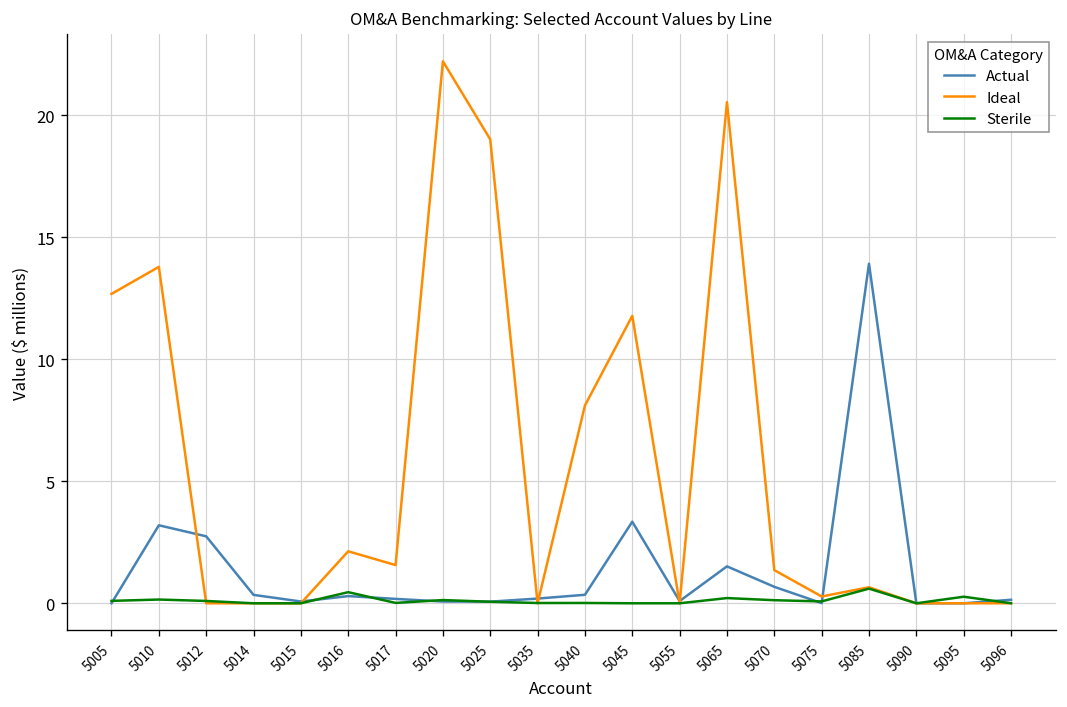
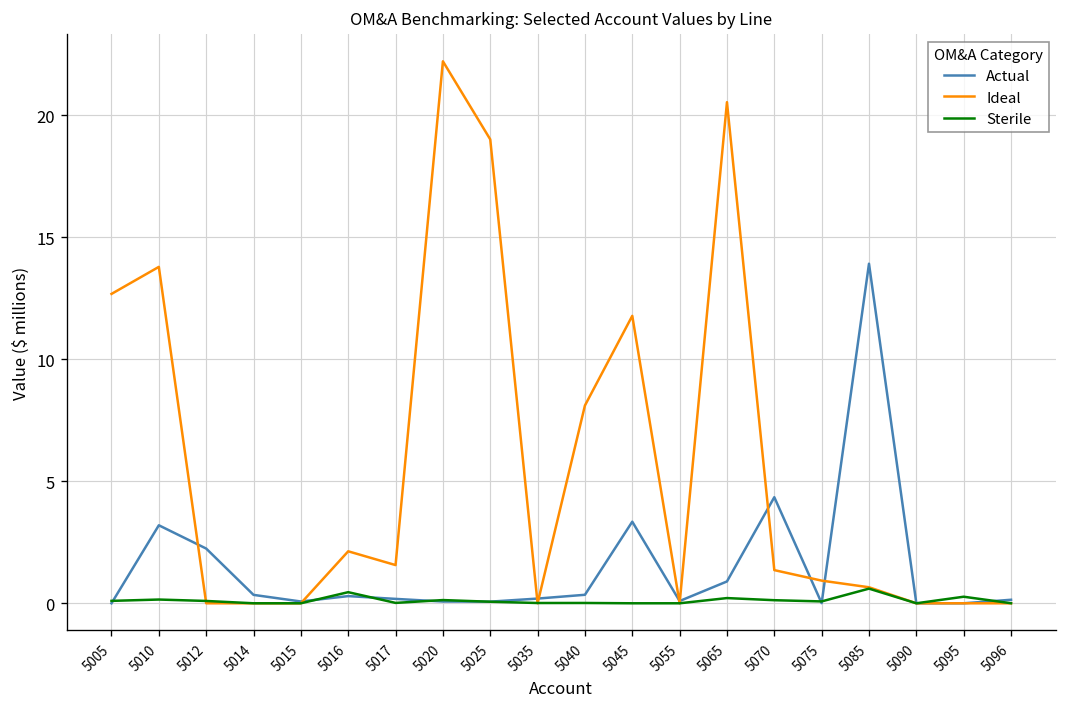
  {
    "Actual": {
      "5010": 3.2,
-     "5012": 2.7,
+     "5012": 2.2,
      "5014": 0.3,
      "5016": 0.3,
      "5017": 0.2,
      "5035": 0.2,
      "5040": 0.3,
      "5045": 3.3,
-     "5065": 1.5,
-     "5070": 0.7,
+     "5065": 0.9,
+     "5070": 4.3,
      "5085": 13.9,
      "5096": 0.1
    },
    "Ideal": {
      "5005": 12.7,
      "5010": 13.8,
      "5016": 2.1,
      "5017": 1.6,
      "5020": 22.2,
      "5025": 19.0,
      "5040": 8.1,
      "5045": 11.8,
      "5065": 20.5,
      "5070": 1.4,
-     "5075": 0.3
+     "5075": 0.9
    },
    "Sterile": {
      "5010": 0.2,
      "5016": 0.5,
      "5017": 0.0,
      "5040": 0.0,
      "5045": 0.0,
      "5065": 0.2,
      "5070": 0.1,
      "5095": 0.3
    }
  }
